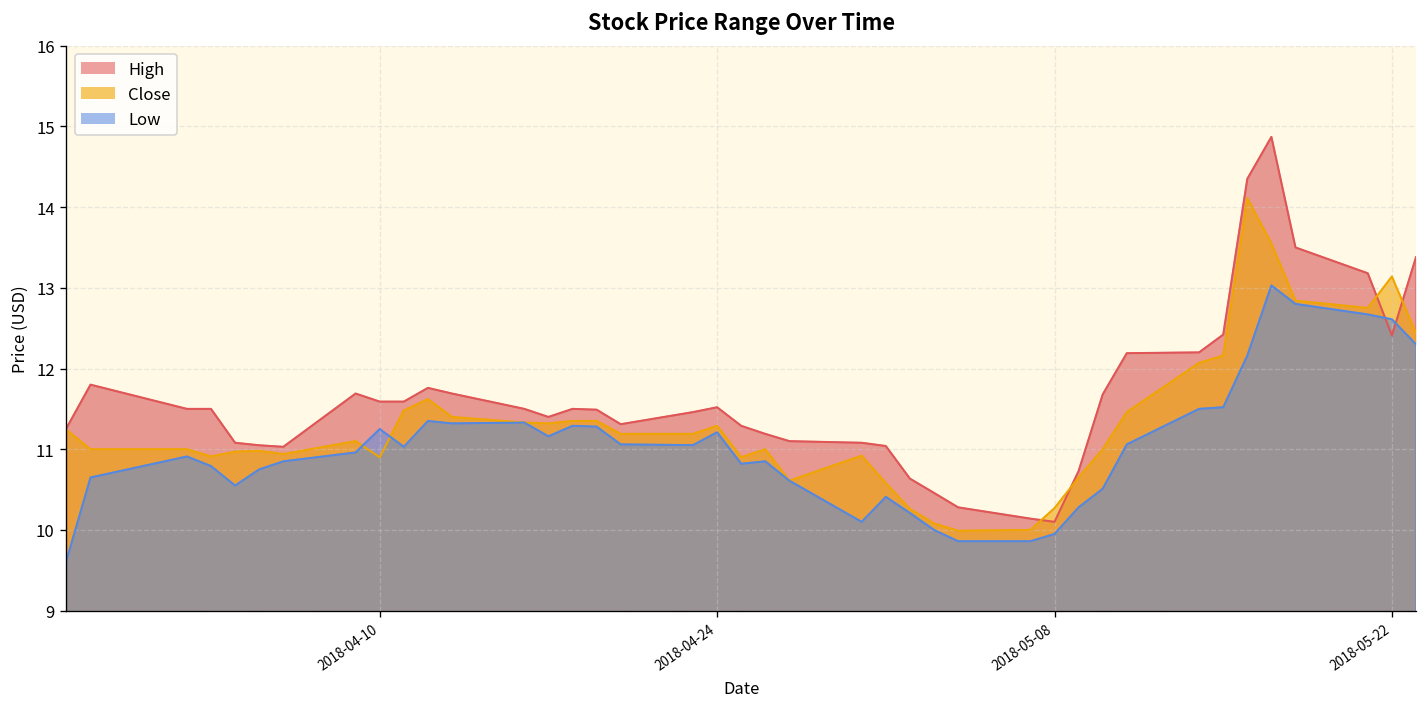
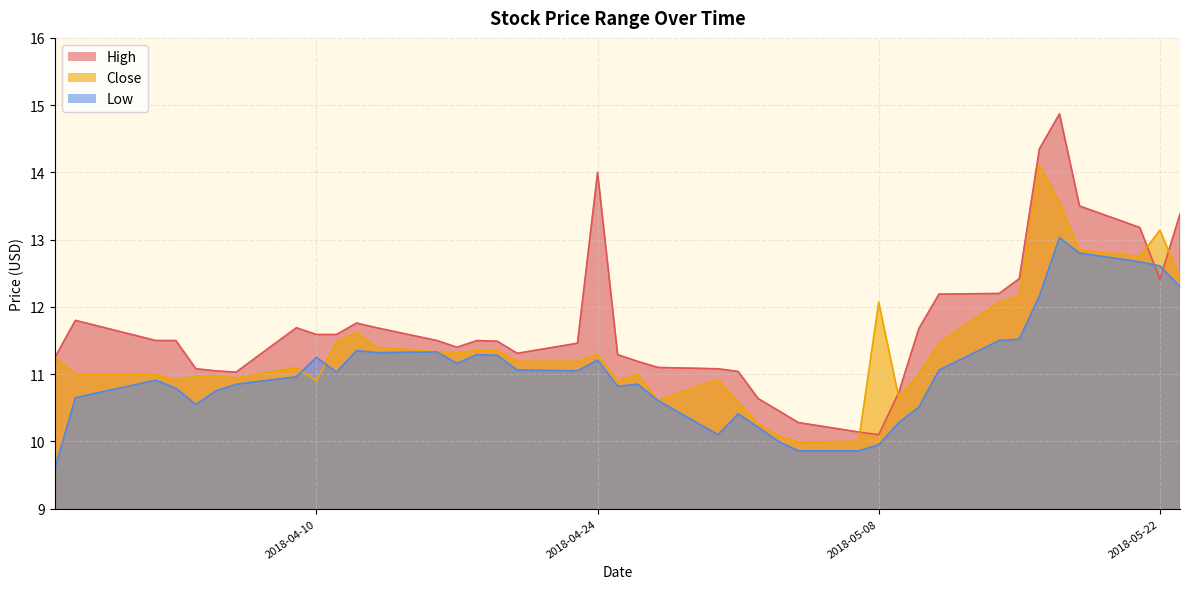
  {
    "High": {
-     "2018-04-24": 11.5,
+     "2018-04-24": 14.0,
      "2018-05-22": 12.4
    },
    "Close": {
      "2018-04-10": 10.9,
      "2018-04-24": 11.3,
-     "2018-05-08": 10.3,
+     "2018-05-08": 12.1,
      "2018-05-22": 13.1
    },
    "Low": {
      "2018-04-10": 11.3,
      "2018-04-24": 11.2,
      "2018-05-08": 10.0
    }
  }
